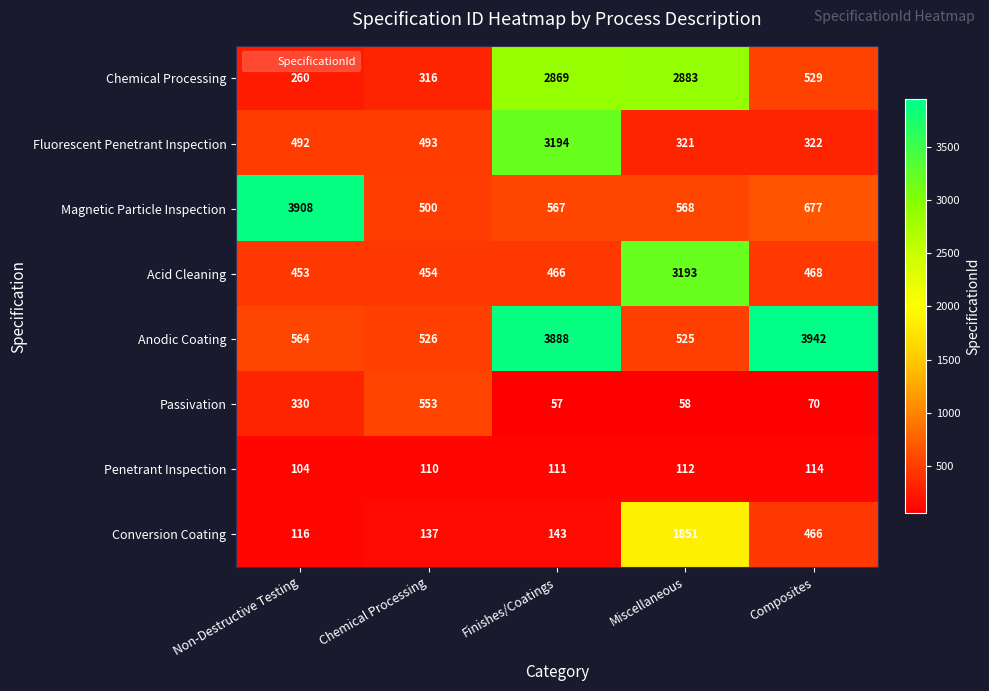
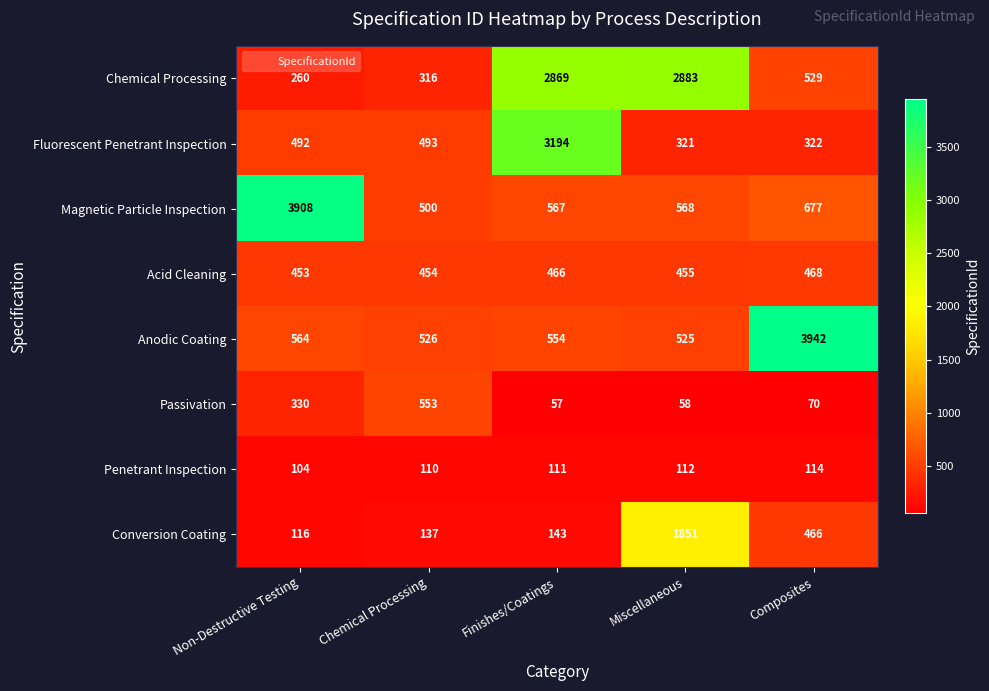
  {
    "Chemical Processing": {
      "Non-Destructive Testing": 260,
      "Chemical Processing": 316,
      "Finishes/Coatings": 2869,
      "Miscellaneous": 2883,
      "Composites": 529
    },
    "Fluorescent Penetrant Inspection": {
      "Non-Destructive Testing": 492,
      "Chemical Processing": 493,
      "Finishes/Coatings": 3194,
      "Miscellaneous": 321,
      "Composites": 322
    },
    "Magnetic Particle Inspection": {
      "Non-Destructive Testing": 3908,
      "Chemical Processing": 500,
      "Finishes/Coatings": 567,
      "Miscellaneous": 568,
      "Composites": 677
    },
    "Acid Cleaning": {
      "Non-Destructive Testing": 453,
      "Chemical Processing": 454,
      "Finishes/Coatings": 466,
-     "Miscellaneous": 3193,
+     "Miscellaneous": 455,
      "Composites": 468
    },
    "Anodic Coating": {
      "Non-Destructive Testing": 564,
      "Chemical Processing": 526,
-     "Finishes/Coatings": 3888,
+     "Finishes/Coatings": 554,
      "Miscellaneous": 525,
      "Composites": 3942
    },
    "Passivation": {
      "Non-Destructive Testing": 330,
      "Chemical Processing": 553,
      "Finishes/Coatings": 57,
      "Miscellaneous": 58,
      "Composites": 70
    },
    "Penetrant Inspection": {
      "Non-Destructive Testing": 104,
      "Chemical Processing": 110,
      "Finishes/Coatings": 111,
      "Miscellaneous": 112,
      "Composites": 114
    },
    "Conversion Coating": {
      "Non-Destructive Testing": 116,
      "Chemical Processing": 137,
      "Finishes/Coatings": 143,
      "Miscellaneous": 1851,
      "Composites": 466
    }
  }
